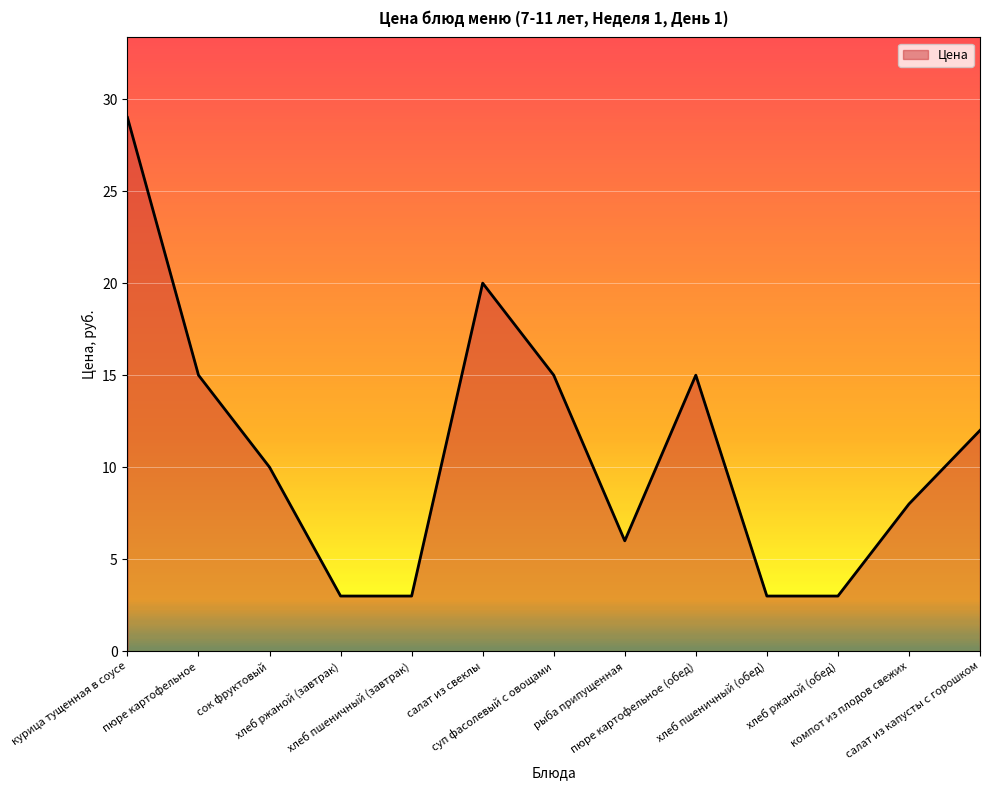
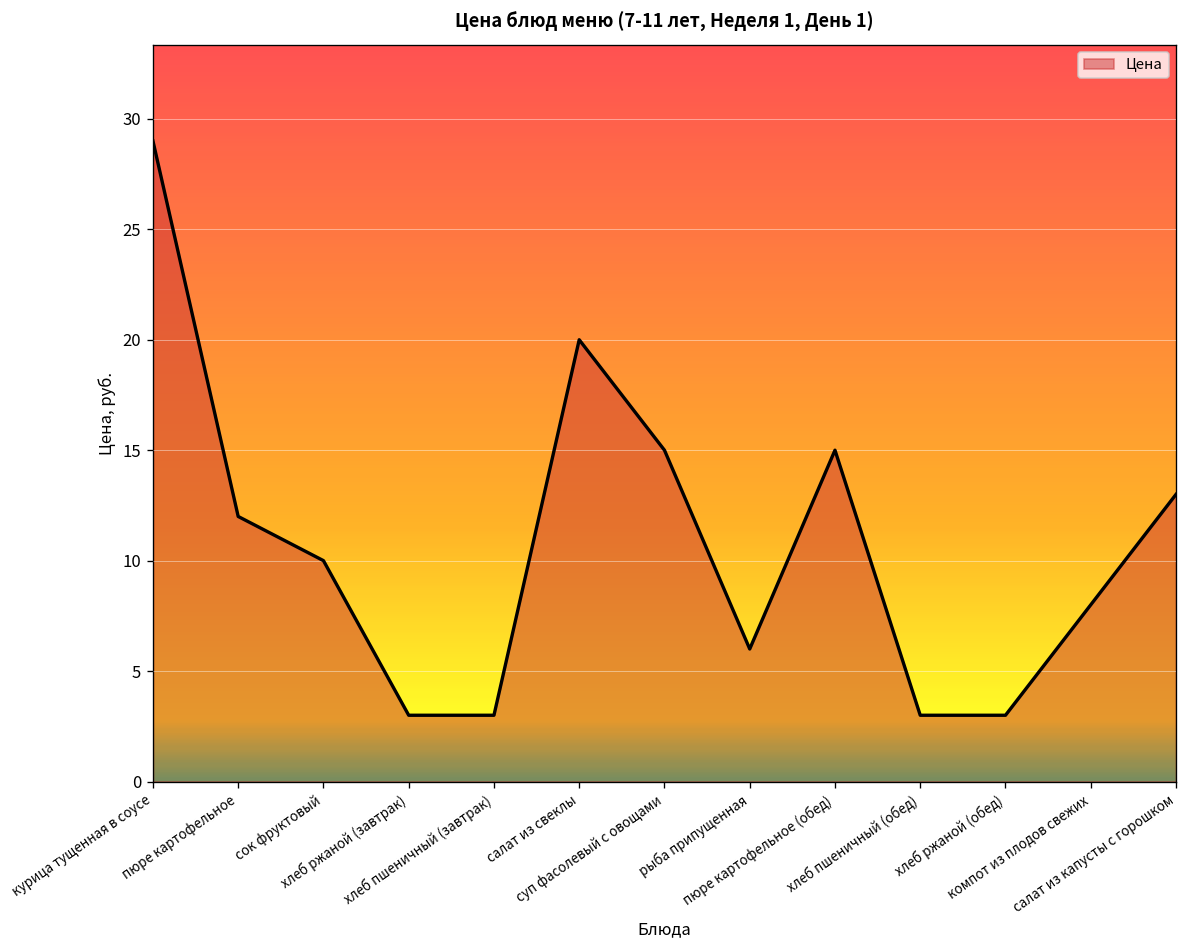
  {
    "курица тущенная в соусе": 29,
-   "пюре картофельное": 15,
+   "пюре картофельное": 12,
    "сок фруктовый": 10,
    "хлеб ржаной (завтрак)": 3,
    "хлеб пшеничный (завтрак)": 3,
    "салат из свеклы": 20,
    "суп фасолевый с овощами": 15,
    "рыба припущенная": 6,
    "пюре картофельное (обед)": 15,
    "хлеб пшеничный (обед)": 3,
    "хлеб ржаной (обед)": 3,
    "компот из плодов свежих": 8,
-   "салат из капусты с горошком": 12
+   "салат из капусты с горошком": 13
  }
